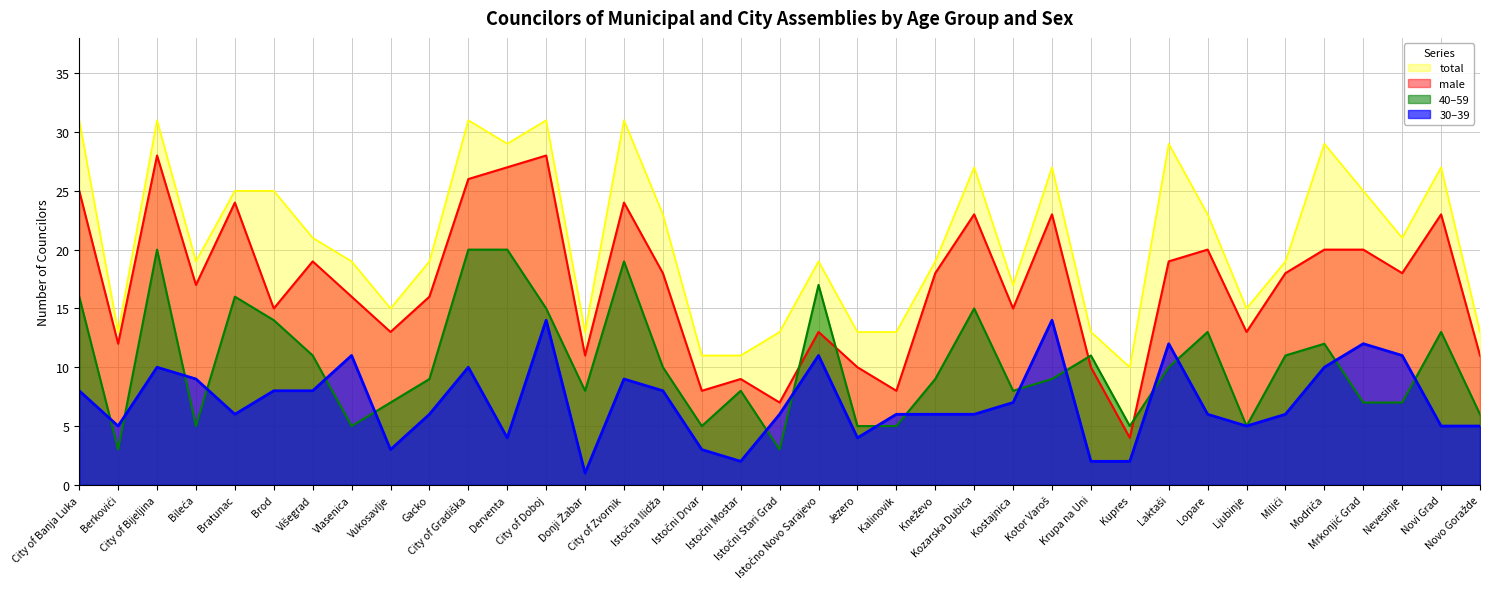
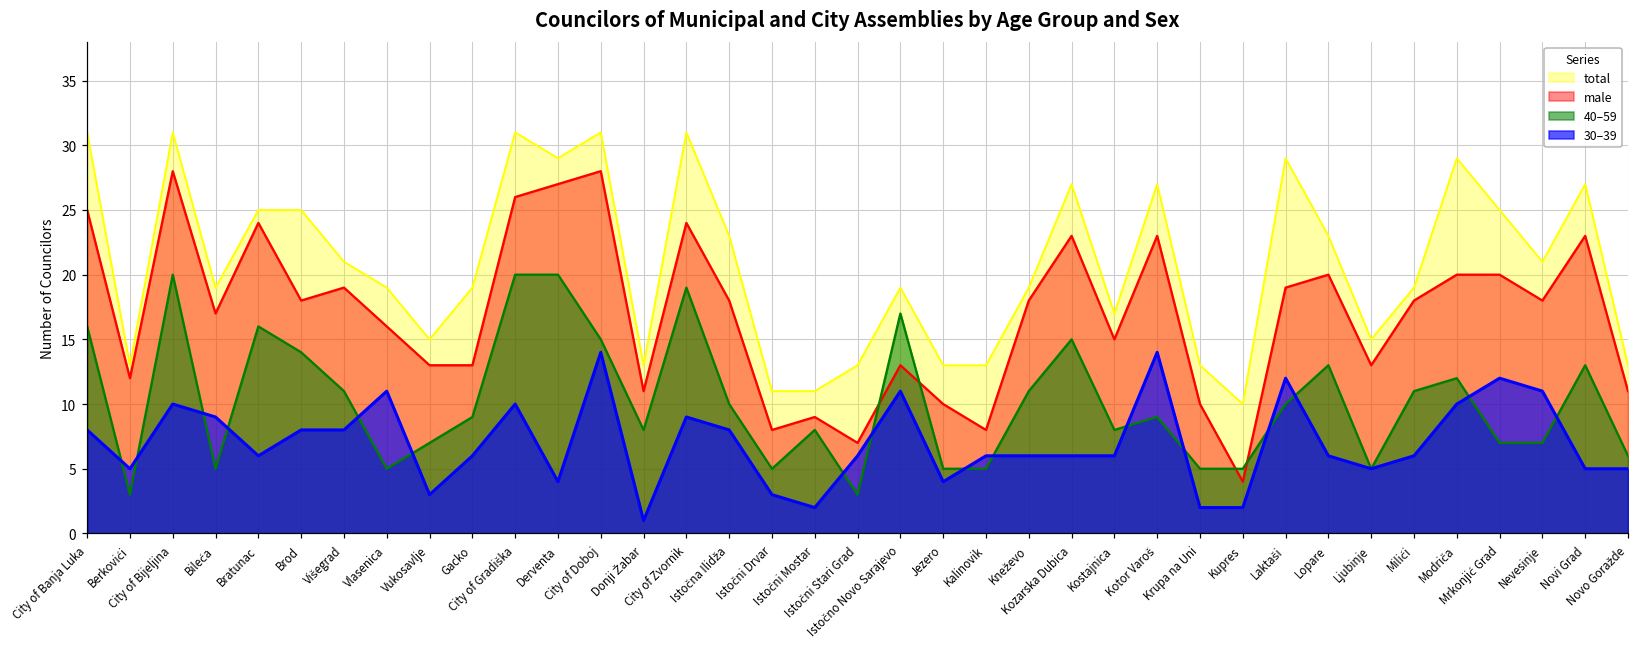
  {
    "total": {
      "City of Banja Luka": 31,
      "Berkovići": 13,
      "City of Bijeljina": 31,
      "Bileća": 19,
      "Bratunac": 25,
      "Brod": 25,
      "Višegrad": 21,
      "Vlasenica": 19,
      "Vukosavlje": 15,
      "Gacko": 19,
      "City of Gradiška": 31,
      "Derventa": 29,
      "City of Doboj": 31,
      "Donji Žabar": 13,
      "City of Zvornik": 31,
      "Istočna Ilidža": 23,
      "Istočni Drvar": 11,
      "Istočni Mostar": 11,
      "Istočni Stari Grad": 13,
      "Istočno Novo Sarajevo": 19,
      "Jezero": 13,
      "Kalinovik": 13,
      "Kneževo": 19,
      "Kozarska Dubica": 27,
      "Kostajnica": 17,
      "Kotor Varoš": 27,
      "Krupa na Uni": 13,
      "Kupres": 10,
      "Laktaši": 29,
      "Lopare": 23,
      "Ljubinje": 15,
      "Milići": 19,
      "Modriča": 29,
      "Mrkonjić Grad": 25,
      "Nevesinje": 21,
      "Novi Grad": 27,
      "Novo Goražde": 13
    },
    "male": {
      "City of Banja Luka": 25,
      "Berkovići": 12,
      "City of Bijeljina": 28,
      "Bileća": 17,
      "Bratunac": 24,
-     "Brod": 15,
+     "Brod": 18,
      "Višegrad": 19,
      "Vlasenica": 16,
      "Vukosavlje": 13,
-     "Gacko": 16,
+     "Gacko": 13,
      "City of Gradiška": 26,
      "Derventa": 27,
      "City of Doboj": 28,
      "Donji Žabar": 11,
      "City of Zvornik": 24,
      "Istočna Ilidža": 18,
      "Istočni Drvar": 8,
      "Istočni Mostar": 9,
      "Istočni Stari Grad": 7,
      "Istočno Novo Sarajevo": 13,
      "Jezero": 10,
      "Kalinovik": 8,
      "Kneževo": 18,
      "Kozarska Dubica": 23,
      "Kostajnica": 15,
      "Kotor Varoš": 23,
      "Krupa na Uni": 10,
      "Kupres": 4,
      "Laktaši": 19,
      "Lopare": 20,
      "Ljubinje": 13,
      "Milići": 18,
      "Modriča": 20,
      "Mrkonjić Grad": 20,
      "Nevesinje": 18,
      "Novi Grad": 23,
      "Novo Goražde": 11
    },
    "40–59": {
      "City of Banja Luka": 16,
      "Berkovići": 3,
      "City of Bijeljina": 20,
      "Bileća": 5,
      "Bratunac": 16,
      "Brod": 14,
      "Višegrad": 11,
      "Vlasenica": 5,
      "Vukosavlje": 7,
      "Gacko": 9,
      "City of Gradiška": 20,
      "Derventa": 20,
      "City of Doboj": 15,
      "Donji Žabar": 8,
      "City of Zvornik": 19,
      "Istočna Ilidža": 10,
      "Istočni Drvar": 5,
      "Istočni Mostar": 8,
      "Istočni Stari Grad": 3,
      "Istočno Novo Sarajevo": 17,
      "Jezero": 5,
      "Kalinovik": 5,
-     "Kneževo": 9,
+     "Kneževo": 11,
      "Kozarska Dubica": 15,
      "Kostajnica": 8,
      "Kotor Varoš": 9,
-     "Krupa na Uni": 11,
+     "Krupa na Uni": 5,
      "Kupres": 5,
      "Laktaši": 10,
      "Lopare": 13,
      "Milići": 11,
      "Modriča": 12,
      "Mrkonjić Grad": 7,
      "Nevesinje": 7,
      "Novi Grad": 13,
      "Novo Goražde": 6
    },
    "30–39": {
      "City of Banja Luka": 8,
      "Berkovići": 5,
      "City of Bijeljina": 10,
      "Bileća": 9,
      "Bratunac": 6,
      "Brod": 8,
      "Višegrad": 8,
      "Vlasenica": 11,
      "Vukosavlje": 3,
      "Gacko": 6,
      "City of Gradiška": 10,
      "Derventa": 4,
      "City of Doboj": 14,
      "Donji Žabar": 1,
      "City of Zvornik": 9,
      "Istočna Ilidža": 8,
      "Istočni Drvar": 3,
      "Istočni Mostar": 2,
      "Istočni Stari Grad": 6,
      "Istočno Novo Sarajevo": 11,
      "Jezero": 4,
      "Kalinovik": 6,
      "Kneževo": 6,
      "Kozarska Dubica": 6,
-     "Kostajnica": 7,
+     "Kostajnica": 6,
      "Kotor Varoš": 14,
      "Krupa na Uni": 2,
      "Kupres": 2,
      "Laktaši": 12,
      "Lopare": 6,
      "Milići": 6,
      "Modriča": 10,
      "Mrkonjić Grad": 12,
      "Nevesinje": 11,
      "Novi Grad": 5,
      "Novo Goražde": 5
    }
  }
